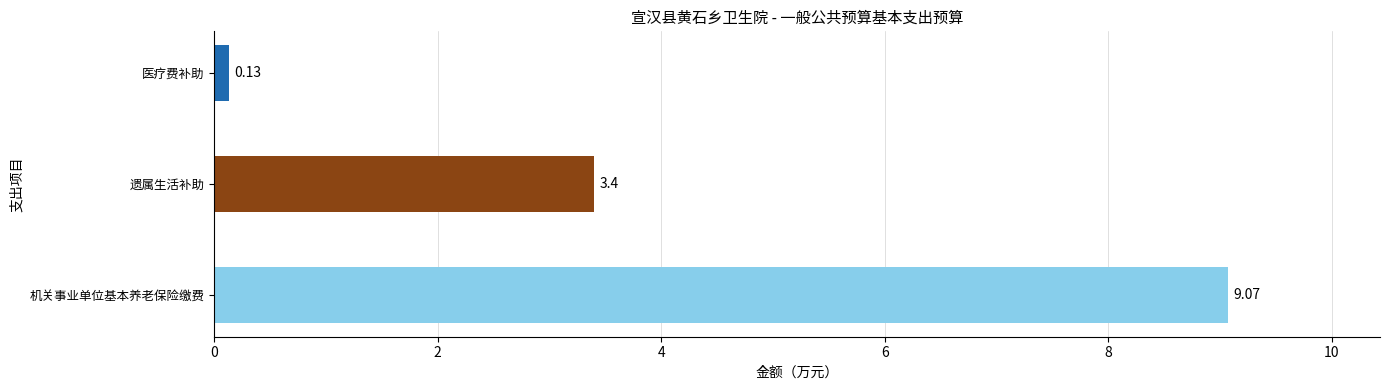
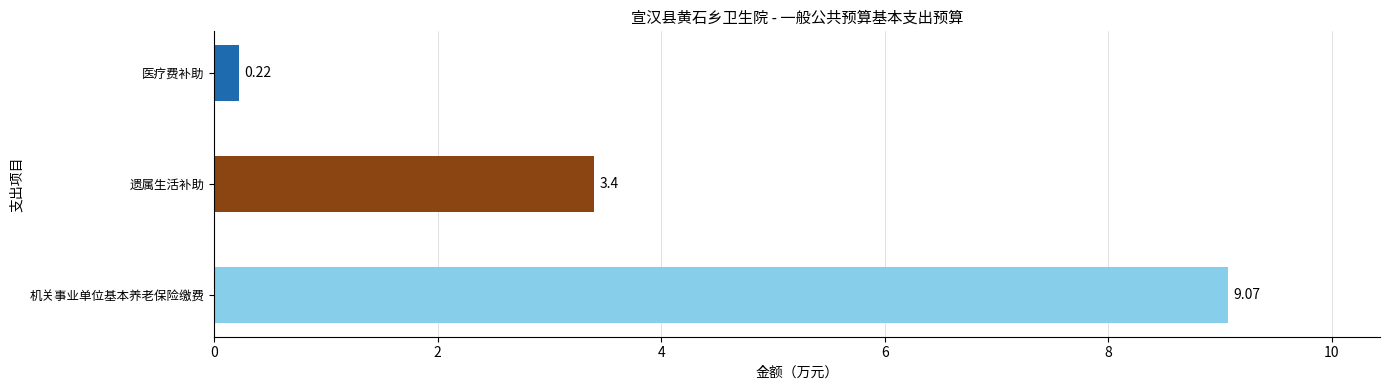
  {
-   "医疗费补助": 0.13,
+   "医疗费补助": 0.22,
    "遗属生活补助": 3.4,
    "机关事业单位基本养老保险缴费": 9.07
  }
